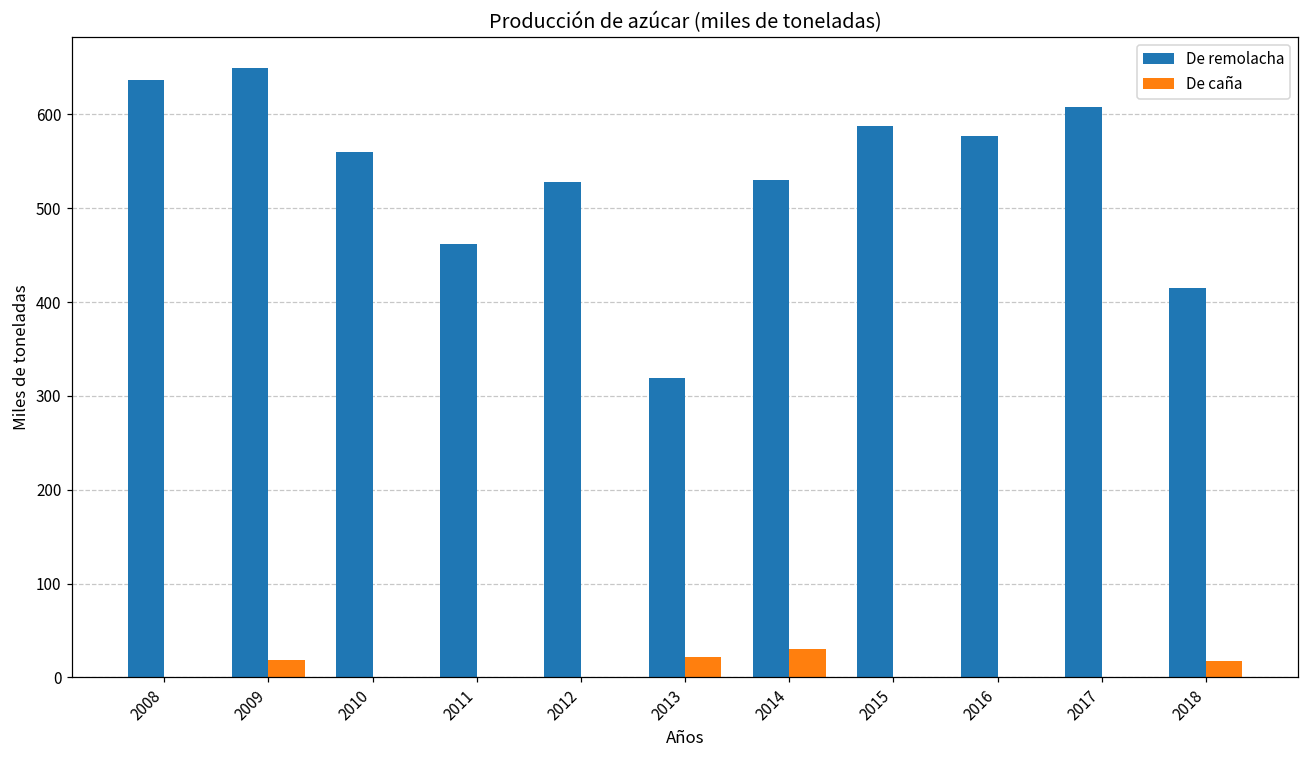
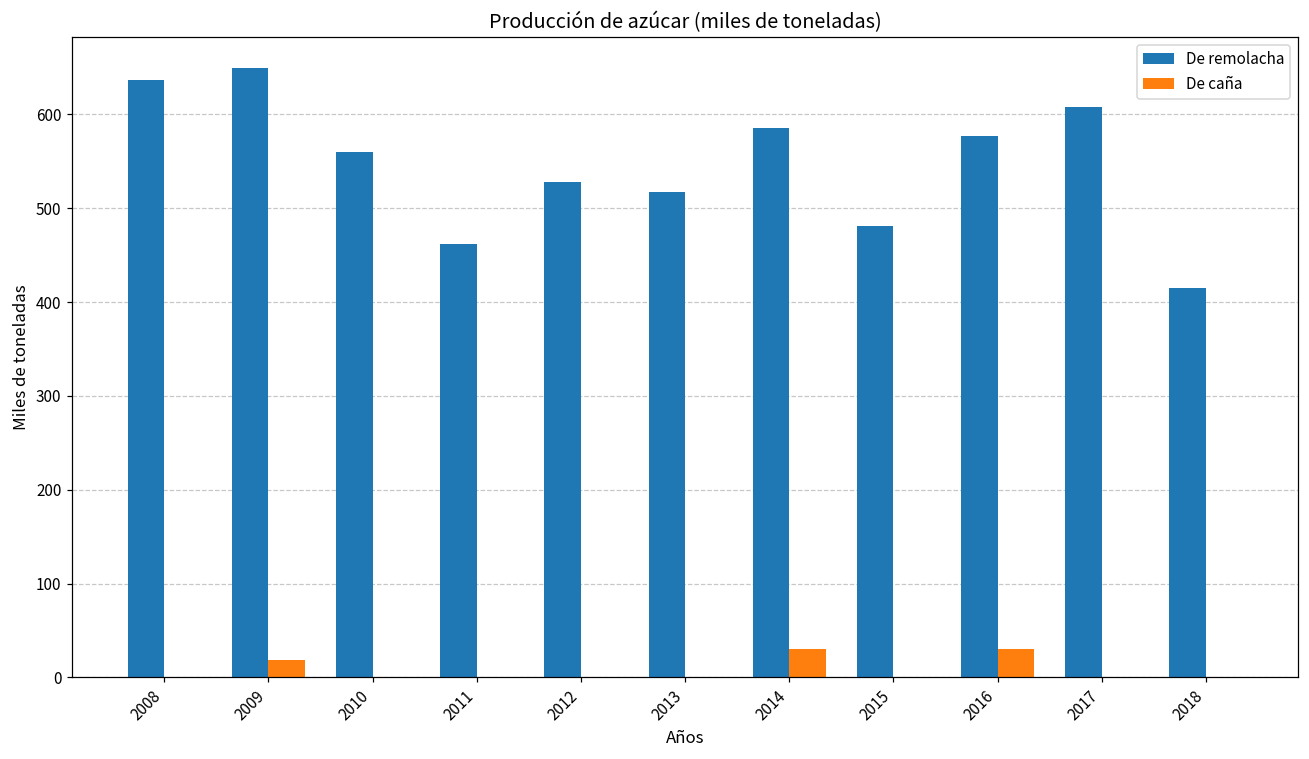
  {
    "De remolacha": {
      "2008": 640,
      "2009": 650,
      "2010": 560,
      "2011": 460,
      "2012": 530,
-     "2013": 320,
-     "2014": 530,
-     "2015": 590,
+     "2013": 520,
+     "2014": 590,
+     "2015": 480,
      "2016": 580,
      "2017": 610,
      "2018": 410
    },
    "De caña": {
      "2009": 20,
      "2011": 0,
      "2012": 0,
-     "2013": 20,
+     "2013": 0,
      "2014": 30,
      "2015": 0,
-     "2016": 0,
+     "2016": 30,
      "2017": 0,
-     "2018": 20
+     "2018": 0
    }
  }
